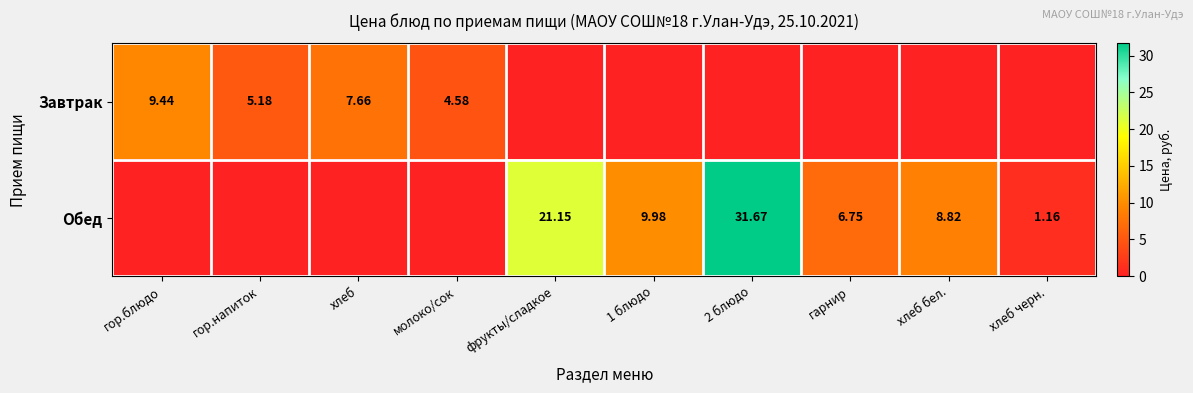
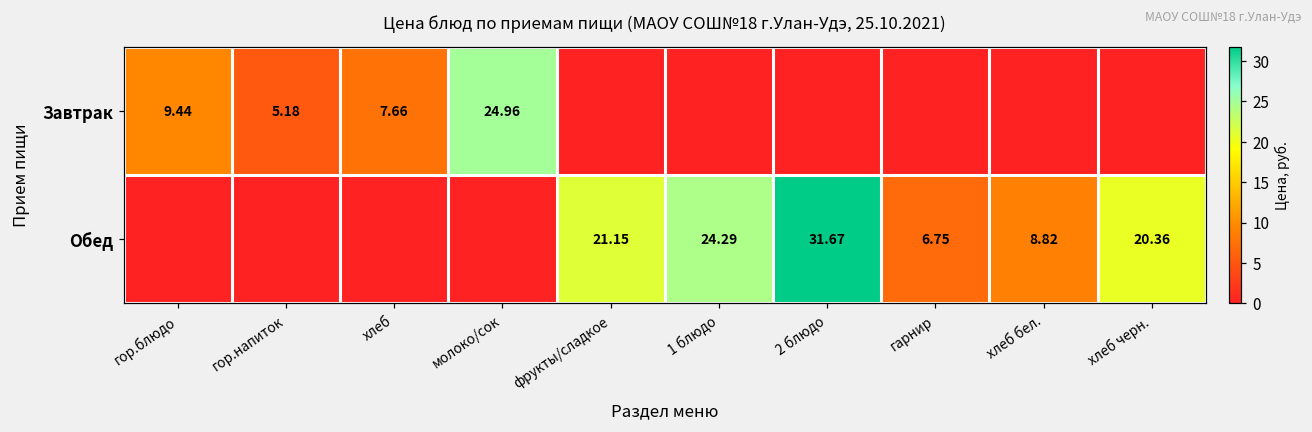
  {
    "Завтрак": {
      "гор.блюдо": 9.44,
      "гор.напиток": 5.18,
      "хлеб": 7.66,
-     "молоко/сок": 4.58
+     "молоко/сок": 24.96
    },
    "Обед": {
      "фрукты/сладкое": 21.15,
-     "1 блюдо": 9.98,
+     "1 блюдо": 24.29,
      "2 блюдо": 31.67,
      "гарнир": 6.75,
      "хлеб бел.": 8.82,
-     "хлеб черн.": 1.16
+     "хлеб черн.": 20.36
    }
  }
